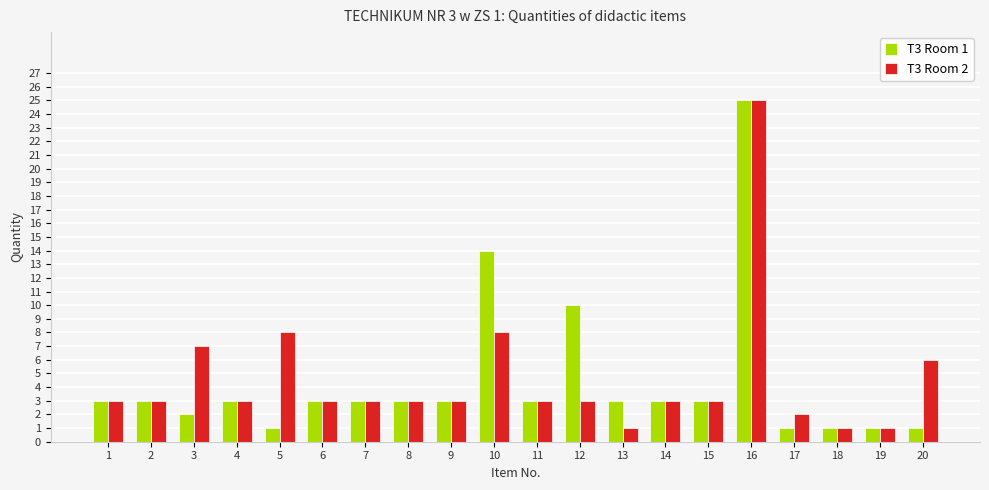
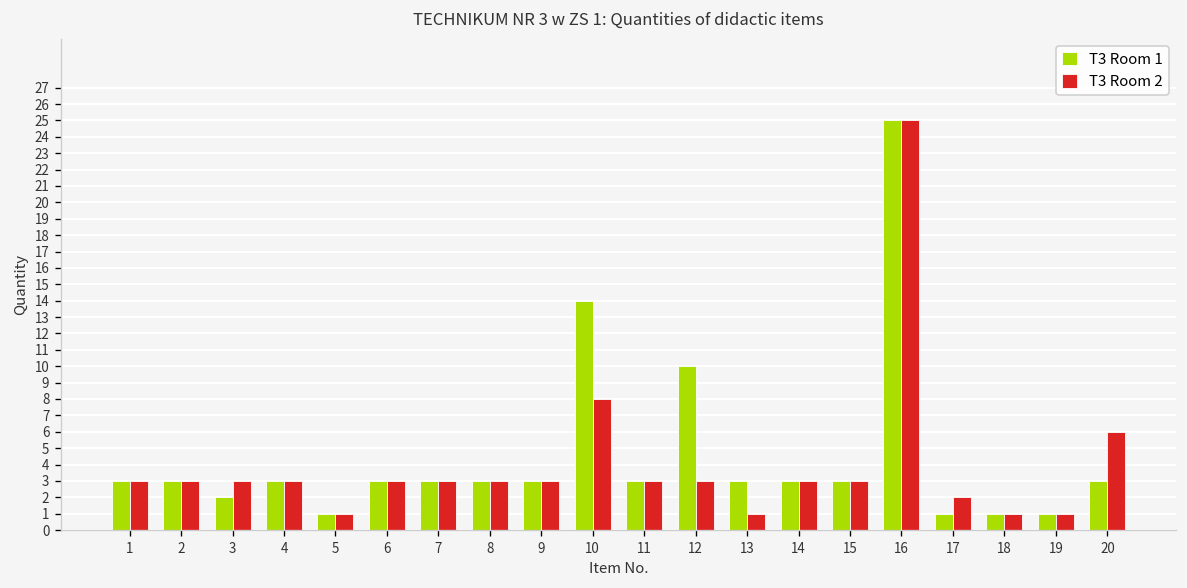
  {
    "T3 Room 1": {
      "1": 3,
      "2": 3,
      "3": 2,
      "4": 3,
      "5": 1,
      "6": 3,
      "7": 3,
      "8": 3,
      "9": 3,
      "10": 14,
      "11": 3,
      "12": 10,
      "13": 3,
      "14": 3,
      "15": 3,
      "16": 25,
      "17": 1,
      "18": 1,
      "19": 1,
-     "20": 1
+     "20": 3
    },
    "T3 Room 2": {
      "1": 3,
      "2": 3,
-     "3": 7,
+     "3": 3,
      "4": 3,
-     "5": 8,
+     "5": 1,
      "6": 3,
      "7": 3,
      "8": 3,
      "9": 3,
      "10": 8,
      "11": 3,
      "12": 3,
      "13": 1,
      "14": 3,
      "15": 3,
      "16": 25,
      "17": 2,
      "18": 1,
      "19": 1,
      "20": 6
    }
  }
